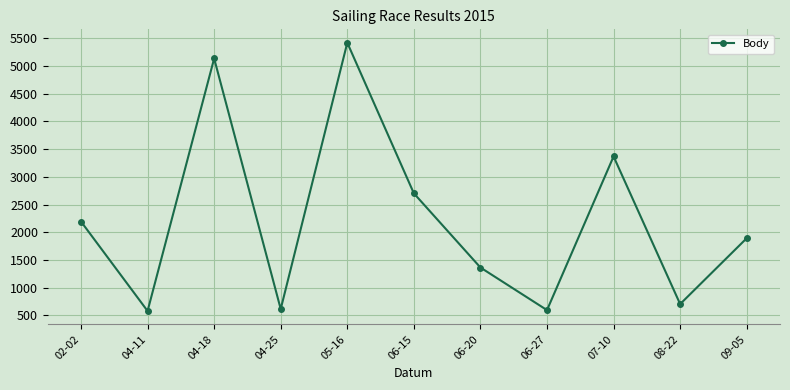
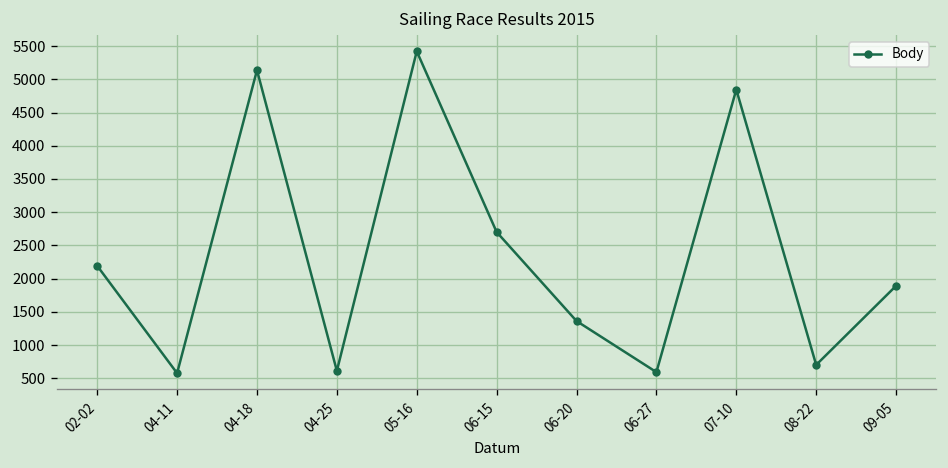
  {
    "02-02": 2200,
    "04-11": 600,
    "04-18": 5100,
    "04-25": 600,
    "05-16": 5400,
    "06-15": 2700,
    "06-20": 1400,
    "06-27": 600,
-   "07-10": 3400,
+   "07-10": 4800,
    "08-22": 700,
    "09-05": 1900
  }
